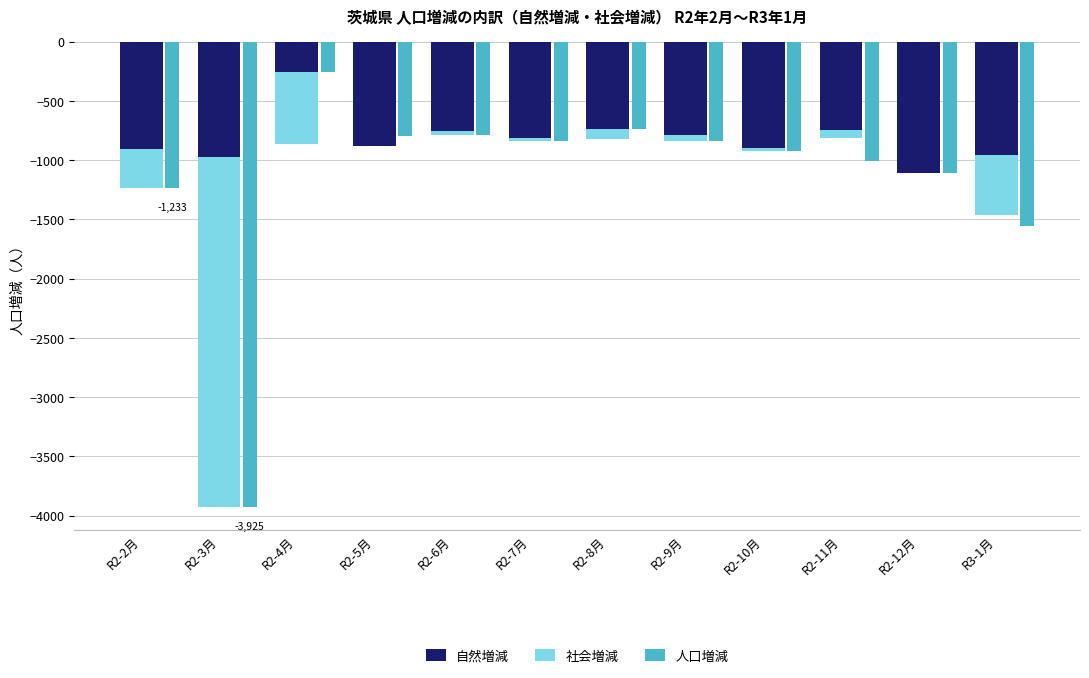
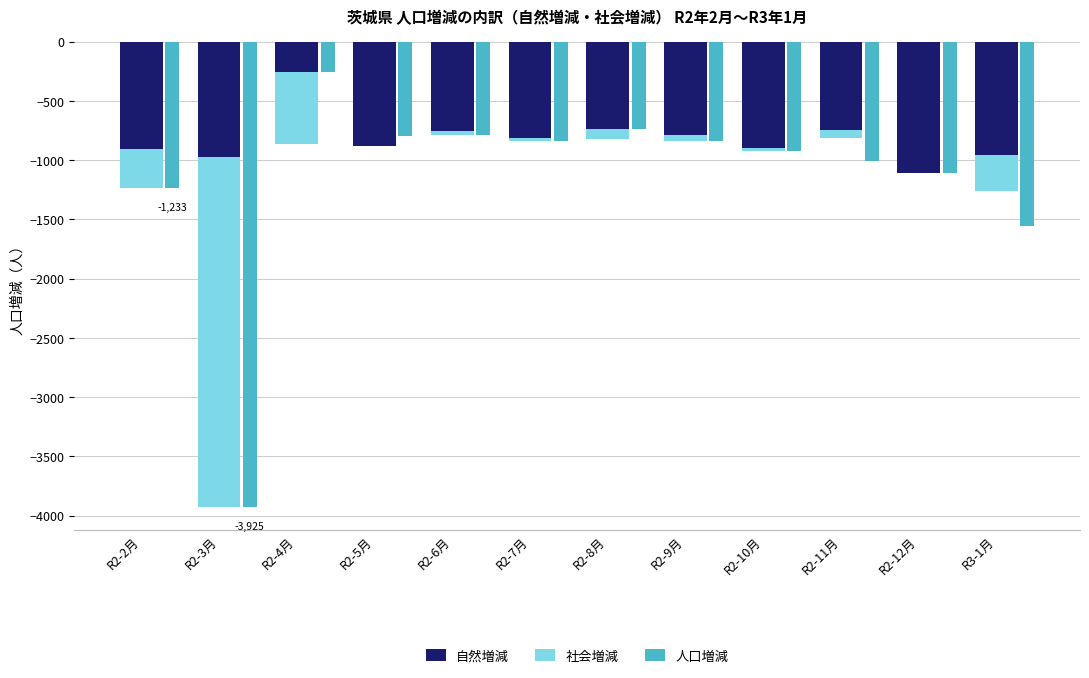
  {
    "自然増減": {
      "R2-2月": "-900",
      "R2-3月": "-970",
      "R2-4月": "-870",
      "R2-5月": "-880",
      "R2-6月": "-750",
      "R2-7月": "-820",
      "R2-8月": "-830",
      "R2-9月": "-790",
      "R2-10月": "-900",
      "R2-11月": "-750",
      "R2-12月": "-1110",
      "R3-1月": "-960"
    },
    "社会増減": {
      "R2-2月": "-330",
      "R2-3月": "-2950",
      "R2-6月": "-30",
      "R2-7月": "-30",
      "R2-9月": "-50",
      "R2-11月": "-70",
-     "R3-1月": "-510"
+     "R3-1月": "-310"
    },
    "人口増減": {
      "R2-2月": "-1,233",
      "R2-3月": "-3,925"
    }
  }
